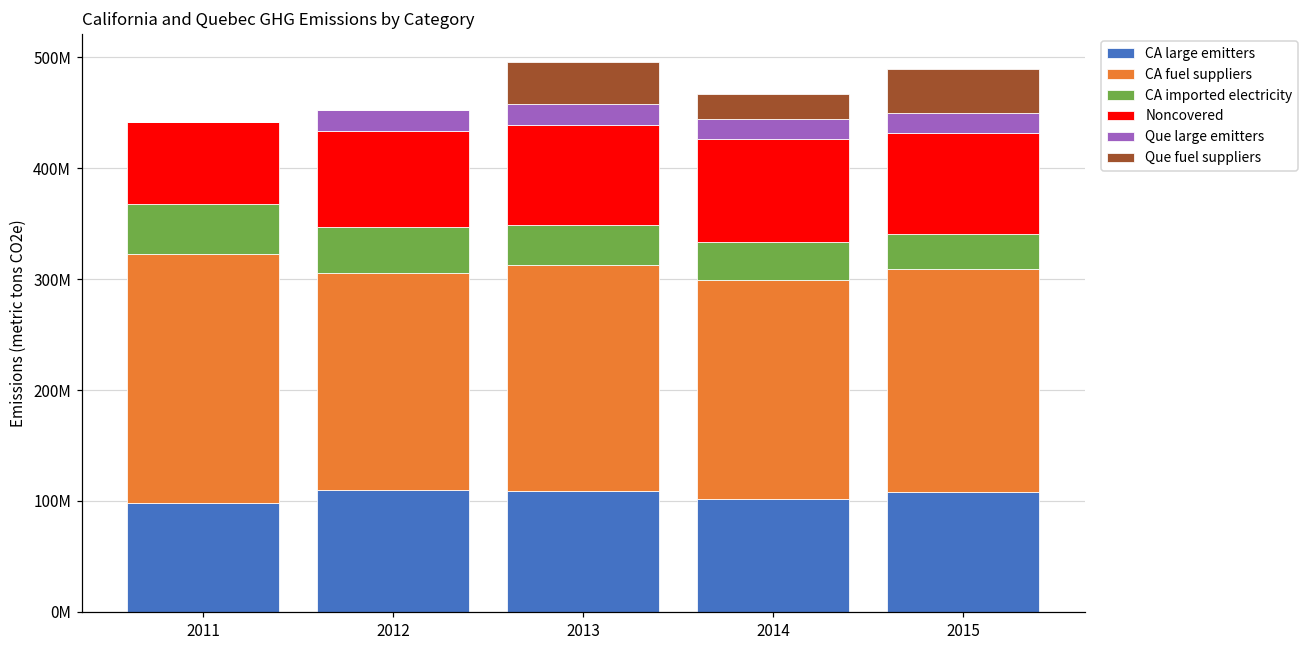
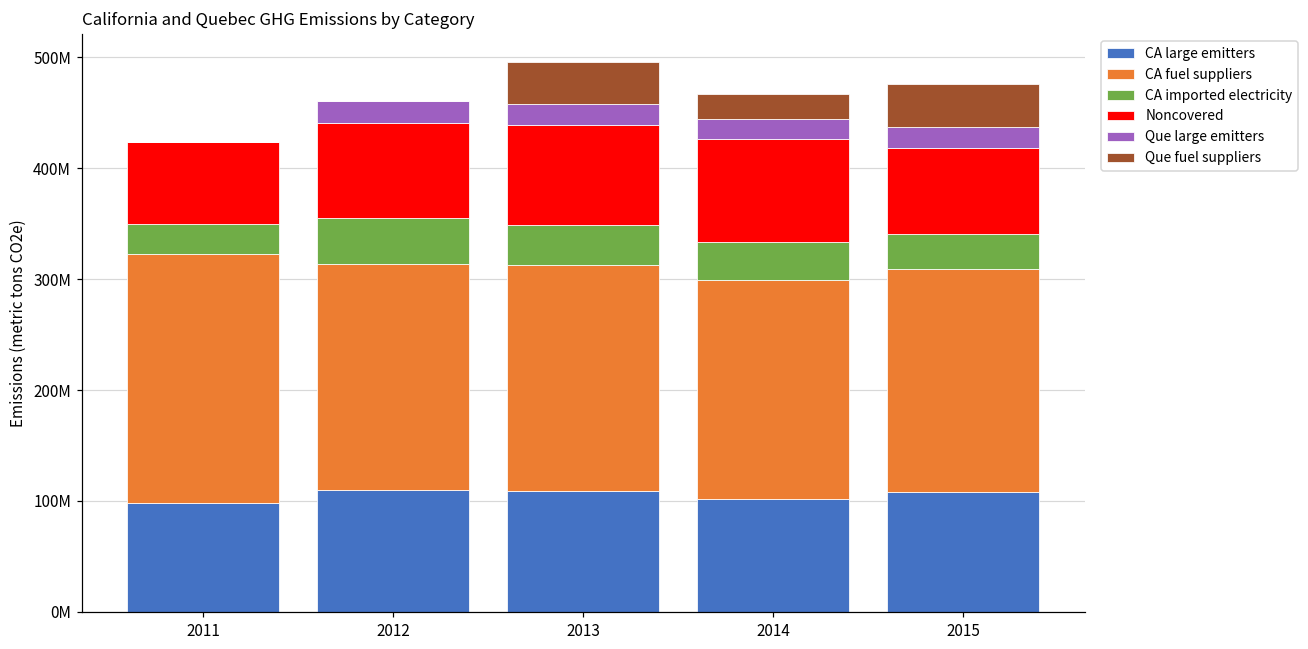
  {
    "CA large emitters": {
      "2011": 98000000,
      "2012": 110000000,
      "2013": 109000000,
      "2014": 102000000,
      "2015": 108000000
    },
    "CA fuel suppliers": {
      "2011": 225000000,
-     "2012": 196000000,
+     "2012": 204000000,
      "2013": 203000000,
      "2014": 197000000,
      "2015": 201000000
    },
    "CA imported electricity": {
-     "2011": 44000000,
+     "2011": 27000000,
      "2012": 42000000,
      "2013": 36000000,
      "2014": 34000000,
      "2015": 31000000
    },
    "Noncovered": {
      "2011": 74000000,
      "2012": 86000000,
      "2013": 91000000,
      "2014": 93000000,
-     "2015": 92000000
+     "2015": 78000000
    },
    "Que large emitters": {
      "2011": 0,
      "2012": 19000000,
      "2013": 18000000,
      "2014": 18000000,
      "2015": 18000000
    },
    "Que fuel suppliers": {
      "2011": 0,
      "2012": 0,
      "2013": 38000000,
      "2014": 23000000,
      "2015": 39000000
    }
  }
